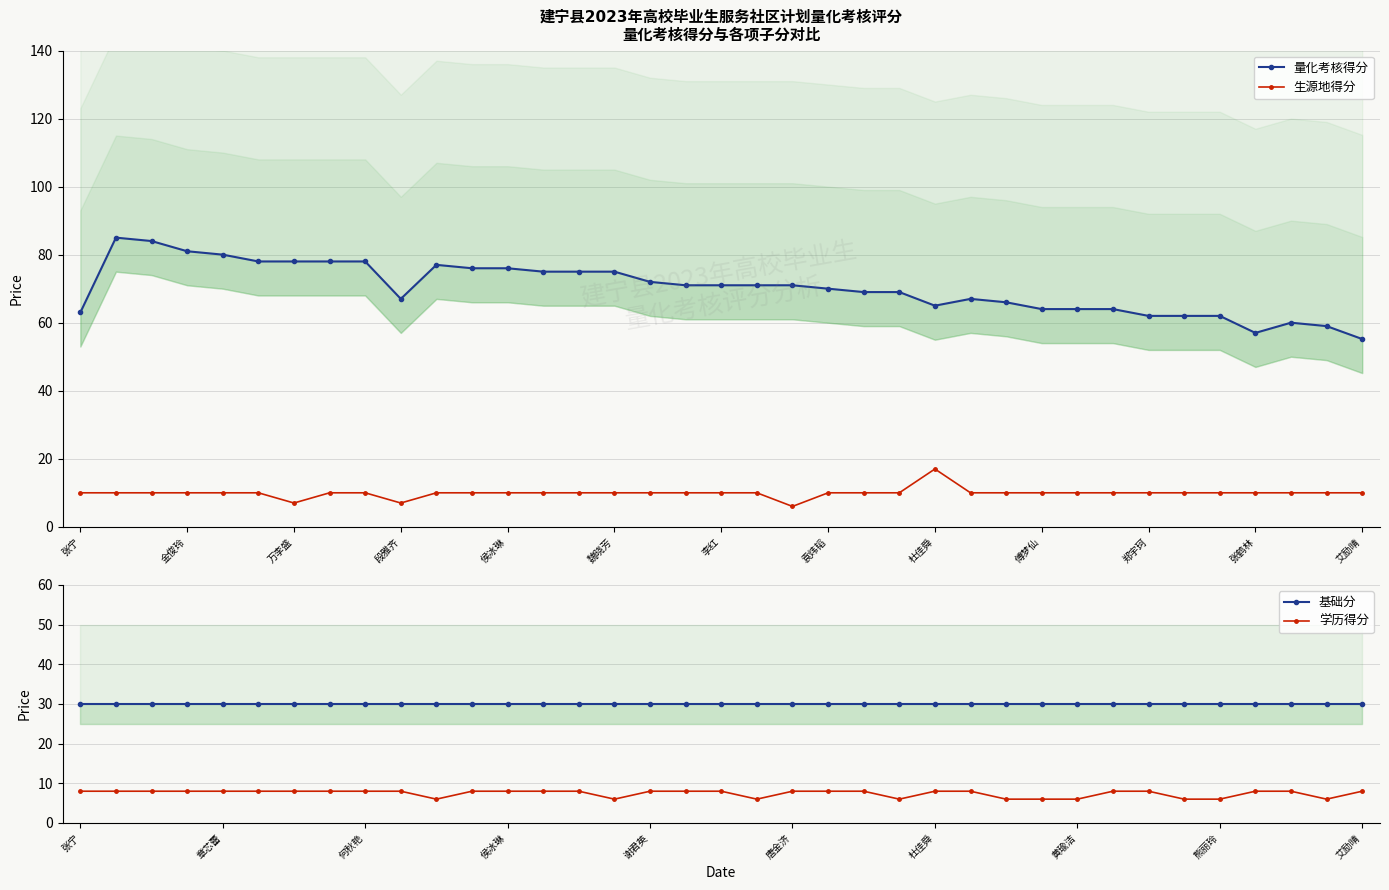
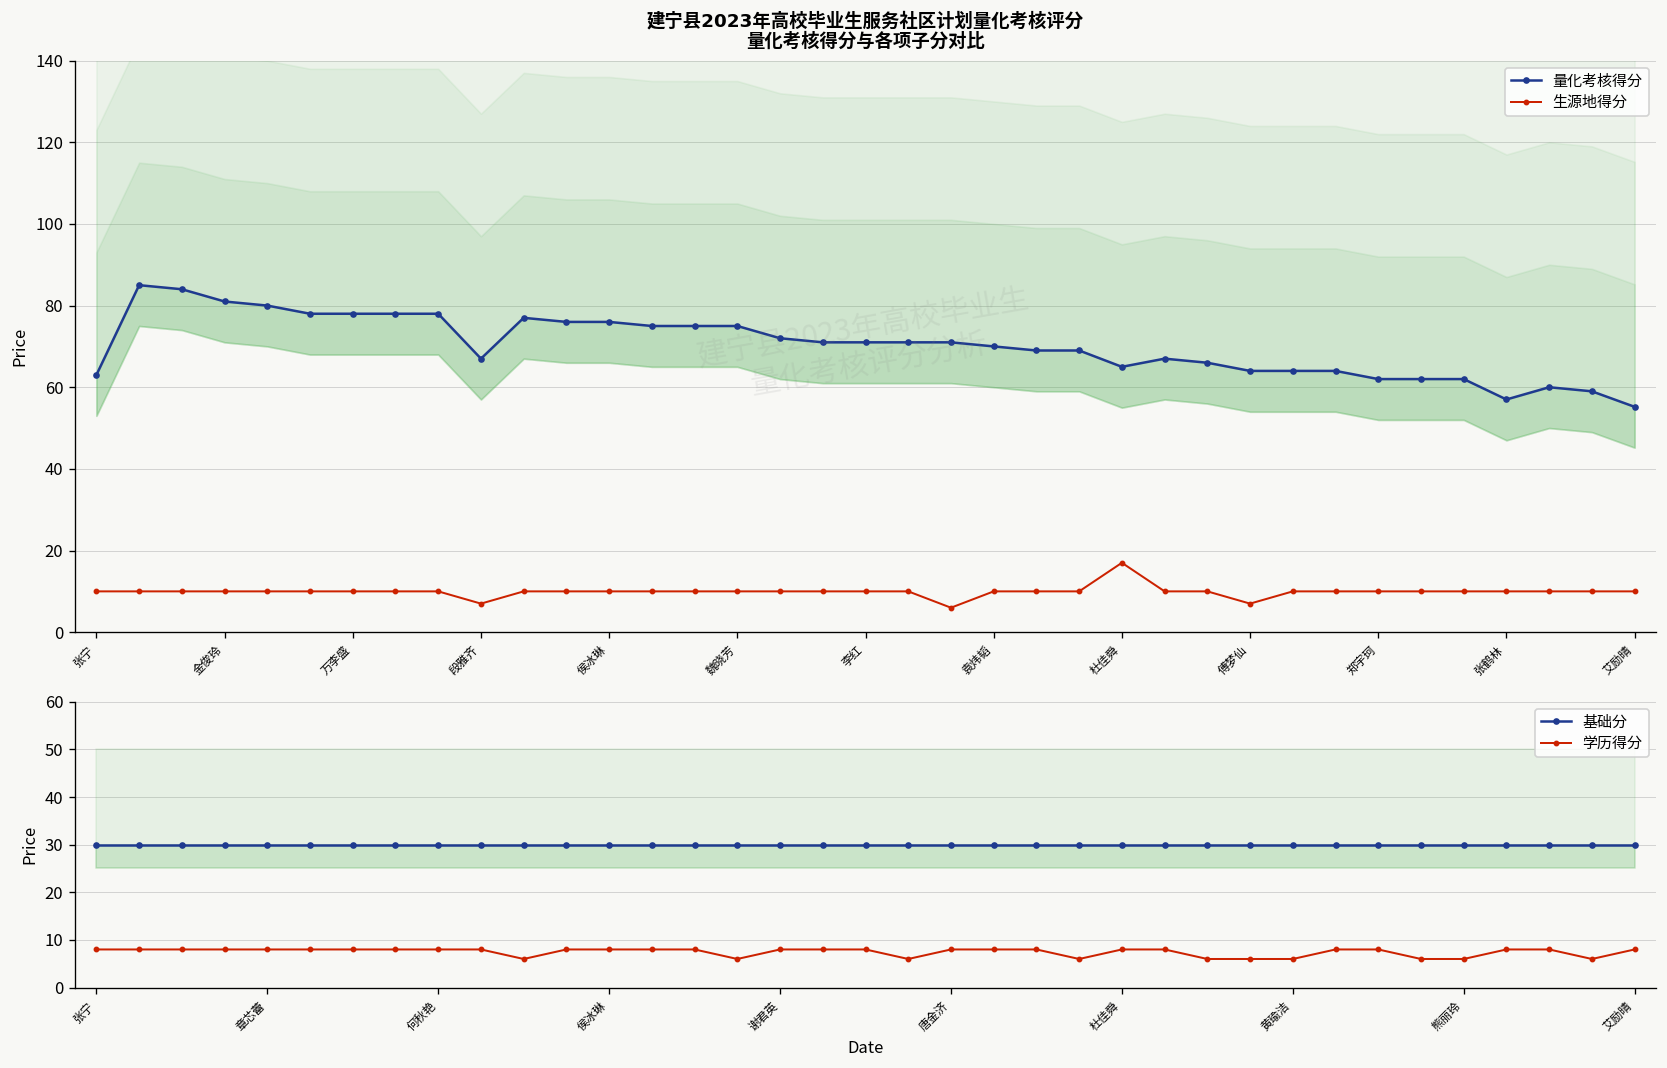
  {
    "建宁县2023年高校毕业生服务社区计划量化考核评分 量化考核得分与各项子分对比": {
      "量化考核得分": {
        "张宁": 63,
        "金俊玲": 81,
        "万李盛": 78,
        "段雅齐": 67,
        "侯冰琳": 76,
        "魏晓芳": 75,
        "李红": 71,
        "袁炜韬": 70,
        "杜佳舜": 65,
        "傅梦仙": 64,
        "郑宇珂": 62,
        "张鹤林": 57,
        "艾励晴": 55
      },
      "生源地得分": {
        "张宁": 10,
        "金俊玲": 10,
-       "万李盛": 7,
+       "万李盛": 10,
        "段雅齐": 7,
        "侯冰琳": 10,
        "魏晓芳": 10,
        "李红": 10,
        "袁炜韬": 10,
        "杜佳舜": 17,
-       "傅梦仙": 10,
+       "傅梦仙": 7,
        "郑宇珂": 10,
        "张鹤林": 10,
        "艾励晴": 10
      }
    }
  }
